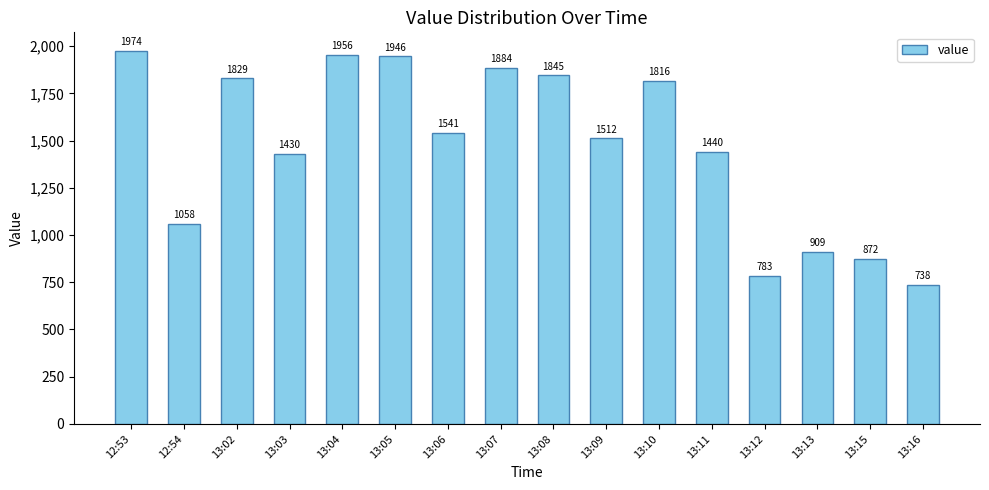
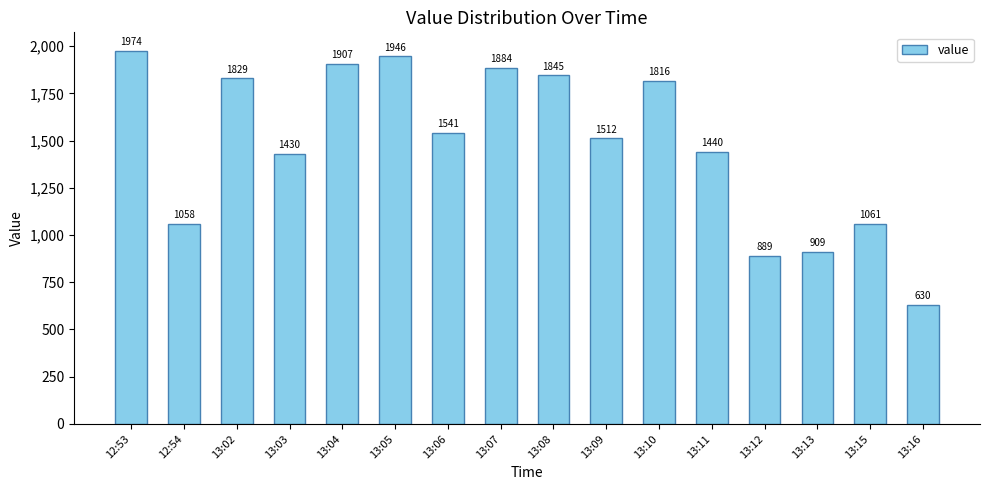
  {
    "12:53": 1974,
    "12:54": 1058,
    "13:02": 1829,
    "13:03": 1430,
-   "13:04": 1956,
+   "13:04": 1907,
    "13:05": 1946,
    "13:06": 1541,
    "13:07": 1884,
    "13:08": 1845,
    "13:09": 1512,
    "13:10": 1816,
    "13:11": 1440,
-   "13:12": 783,
+   "13:12": 889,
    "13:13": 909,
-   "13:15": 872,
-   "13:16": 738
+   "13:15": 1061,
+   "13:16": 630
  }
